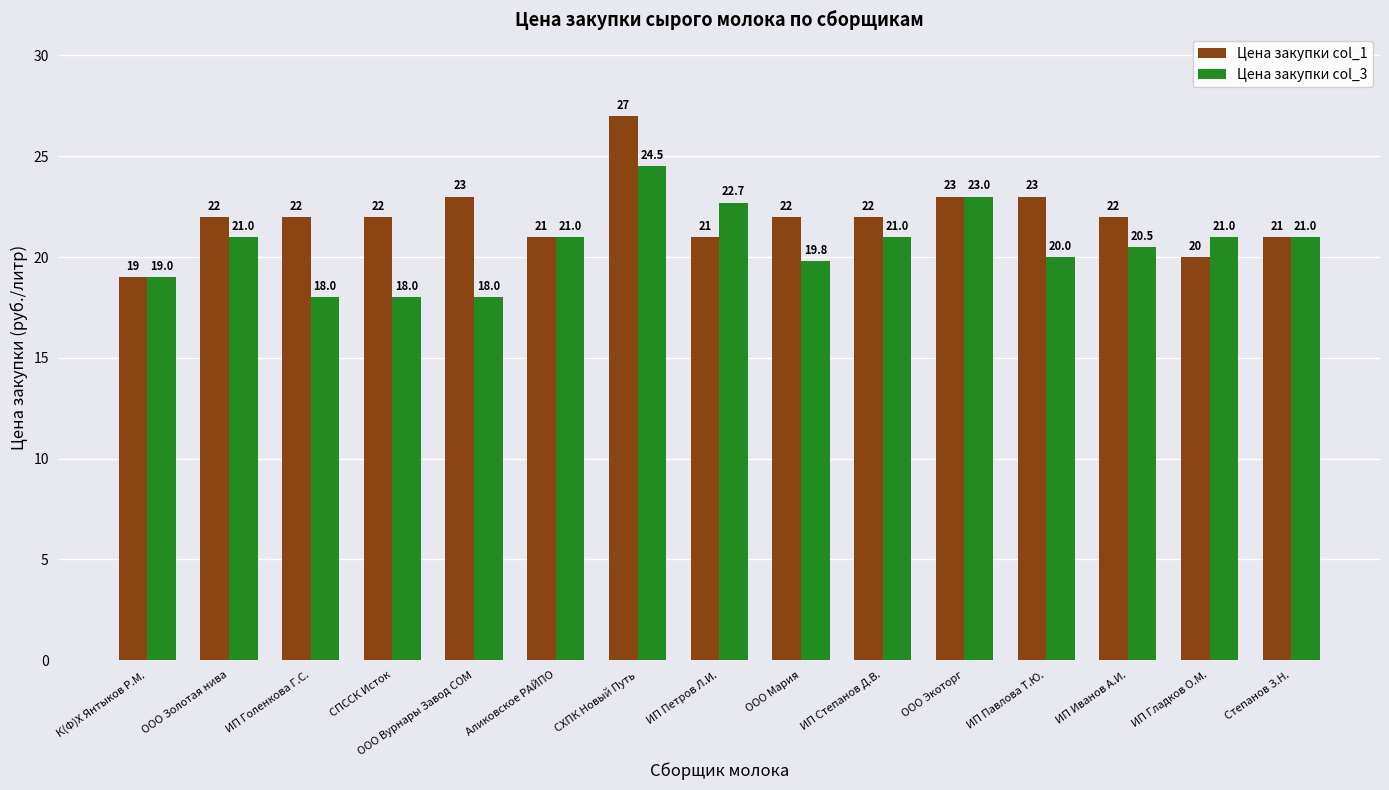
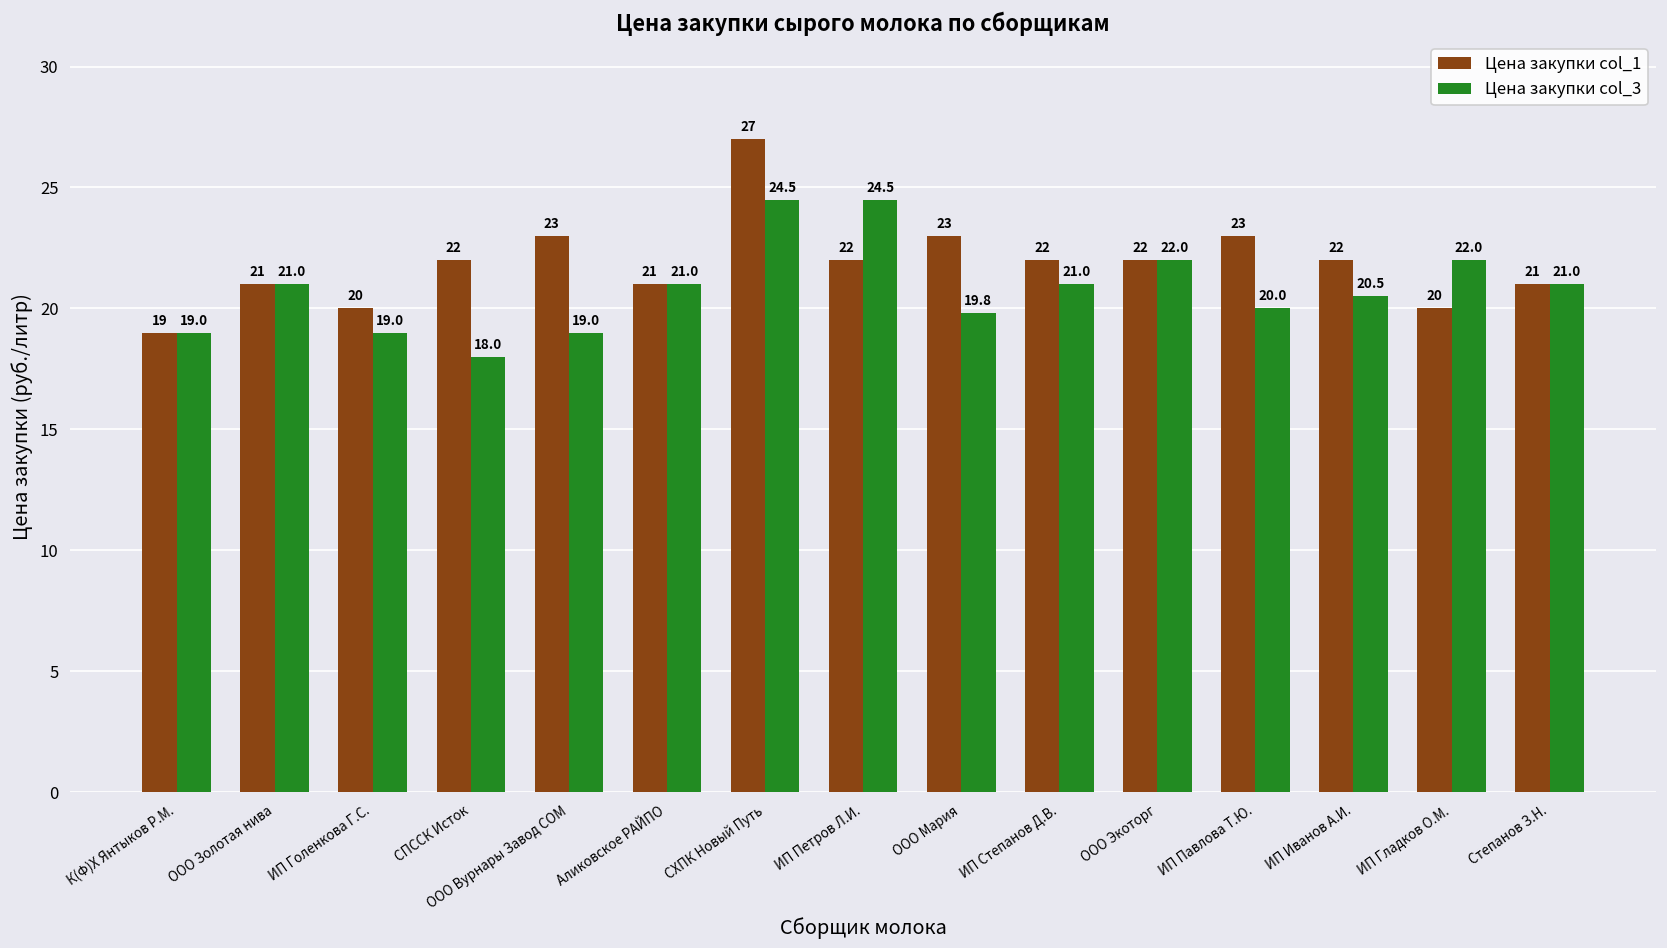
  {
    "Цена закупки col_1": {
      "К(Ф)Х Янтыков Р.М.": 19,
-     "ООО Золотая нива": 22,
-     "ИП Голенкова Г.С.": 22,
+     "ООО Золотая нива": 21,
+     "ИП Голенкова Г.С.": 20,
      "СПССК Исток": 22,
      "ООО Вурнары Завод СОМ": 23,
      "Аликовское РАЙПО": 21,
      "СХПК Новый Путь": 27,
-     "ИП Петров Л.И.": 21,
-     "ООО Мария": 22,
+     "ИП Петров Л.И.": 22,
+     "ООО Мария": 23,
      "ИП Степанов Д.В.": 22,
-     "ООО Экоторг": 23,
+     "ООО Экоторг": 22,
      "ИП Павлова Т.Ю.": 23,
      "ИП Иванов А.И.": 22,
      "ИП Гладков О.М.": 20,
      "Степанов З.Н.": 21
    },
    "Цена закупки col_3": {
      "К(Ф)Х Янтыков Р.М.": 19.0,
      "ООО Золотая нива": 21.0,
-     "ИП Голенкова Г.С.": 18.0,
+     "ИП Голенкова Г.С.": 19.0,
      "СПССК Исток": 18.0,
-     "ООО Вурнары Завод СОМ": 18.0,
+     "ООО Вурнары Завод СОМ": 19.0,
      "Аликовское РАЙПО": 21.0,
      "СХПК Новый Путь": 24.5,
-     "ИП Петров Л.И.": 22.7,
+     "ИП Петров Л.И.": 24.5,
      "ООО Мария": 19.8,
      "ИП Степанов Д.В.": 21.0,
-     "ООО Экоторг": 23.0,
+     "ООО Экоторг": 22.0,
      "ИП Павлова Т.Ю.": 20.0,
      "ИП Иванов А.И.": 20.5,
-     "ИП Гладков О.М.": 21.0,
+     "ИП Гладков О.М.": 22.0,
      "Степанов З.Н.": 21.0
    }
  }
